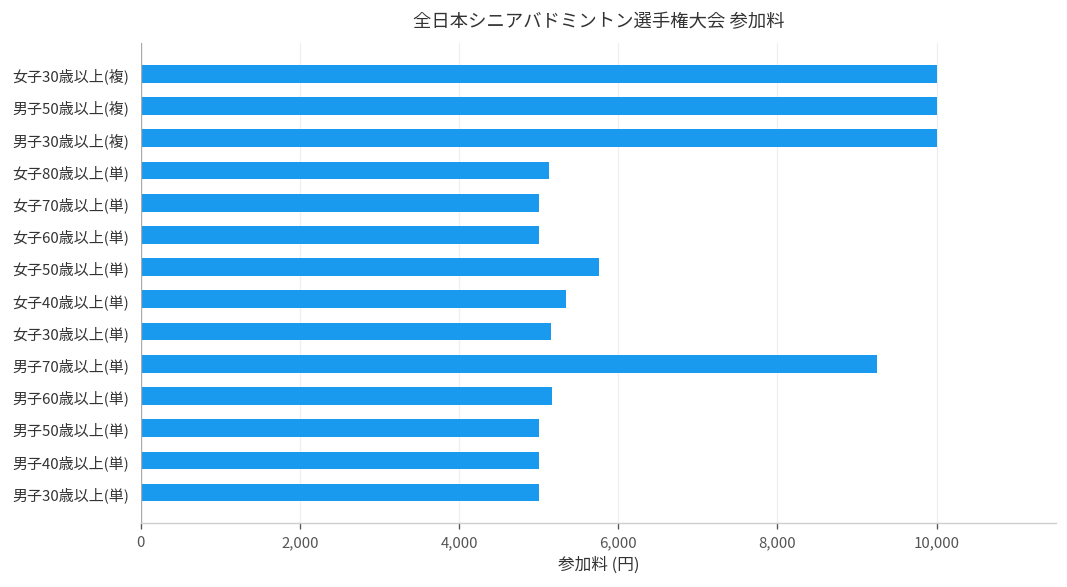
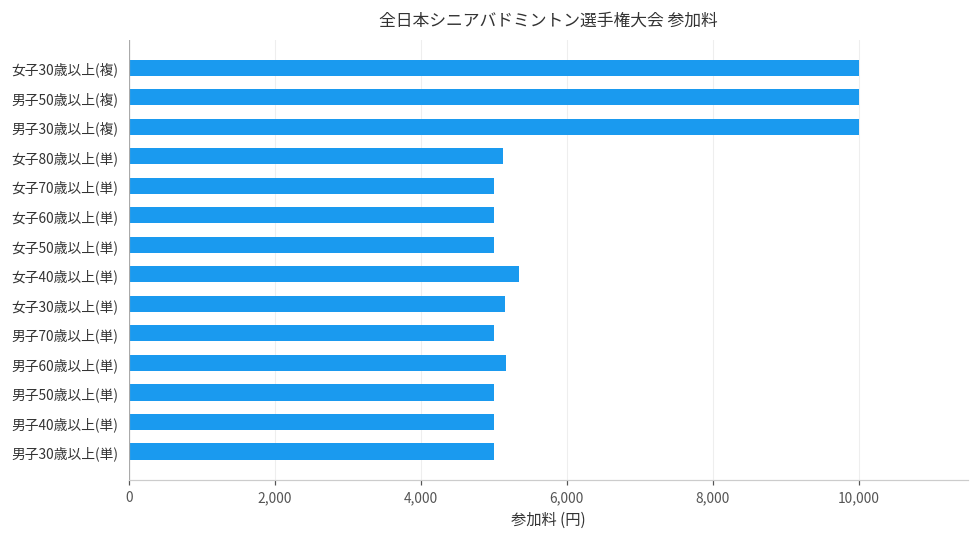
  {
    "女子30歳以上(複)": "10,000",
    "男子50歳以上(複)": "10,000",
    "男子30歳以上(複)": "10,000",
    "女子80歳以上(単)": "5,100",
    "女子70歳以上(単)": "5,000",
    "女子60歳以上(単)": "5,000",
-   "女子50歳以上(単)": "5,800",
+   "女子50歳以上(単)": "5,000",
    "女子40歳以上(単)": "5,300",
    "女子30歳以上(単)": "5,200",
-   "男子70歳以上(単)": "9,300",
+   "男子70歳以上(単)": "5,000",
    "男子60歳以上(単)": "5,200",
    "男子50歳以上(単)": "5,000",
    "男子40歳以上(単)": "5,000",
    "男子30歳以上(単)": "5,000"
  }
